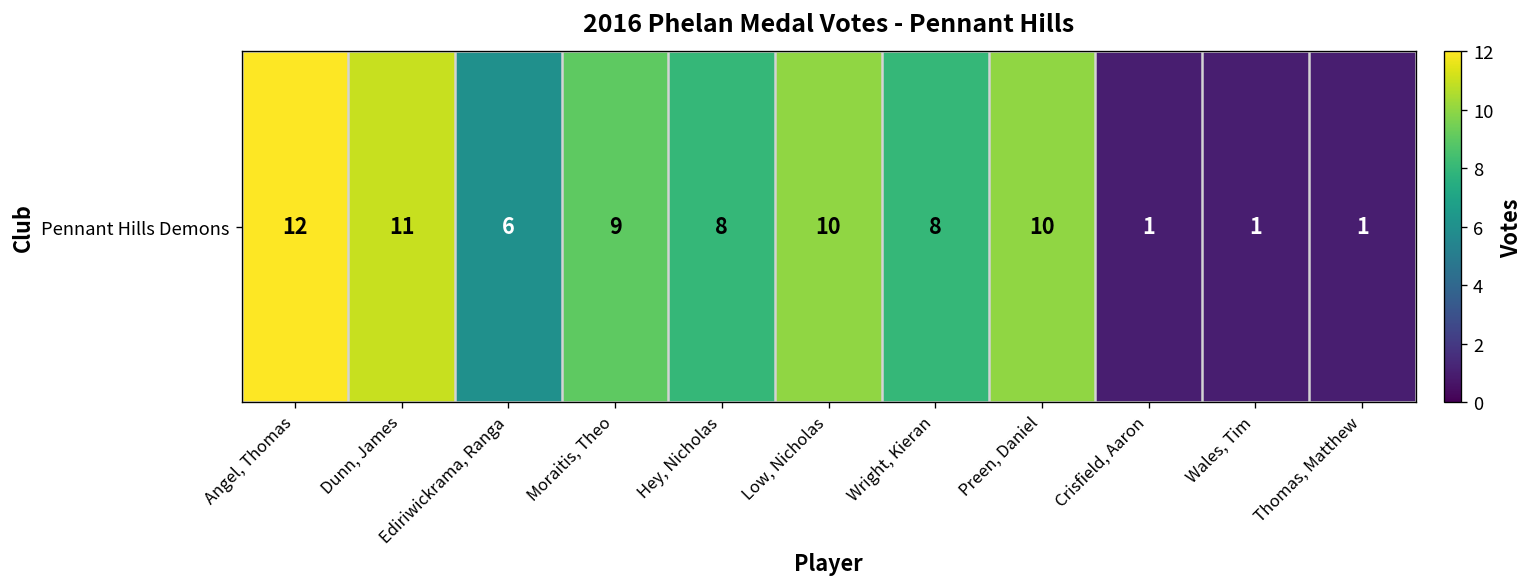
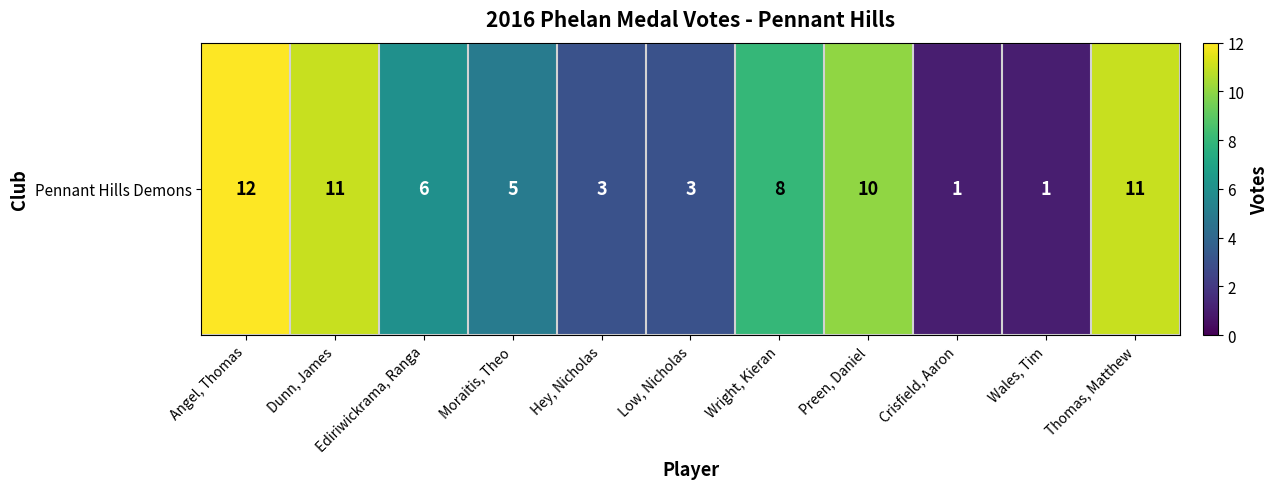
  {
    "Pennant Hills Demons": {
      "Angel, Thomas": 12,
      "Dunn, James": 11,
      "Ediriwickrama, Ranga": 6,
-     "Moraitis, Theo": 9,
-     "Hey, Nicholas": 8,
-     "Low, Nicholas": 10,
+     "Moraitis, Theo": 5,
+     "Hey, Nicholas": 3,
+     "Low, Nicholas": 3,
      "Wright, Kieran": 8,
      "Preen, Daniel": 10,
      "Crisfield, Aaron": 1,
      "Wales, Tim": 1,
-     "Thomas, Matthew": 1
+     "Thomas, Matthew": 11
    }
  }
